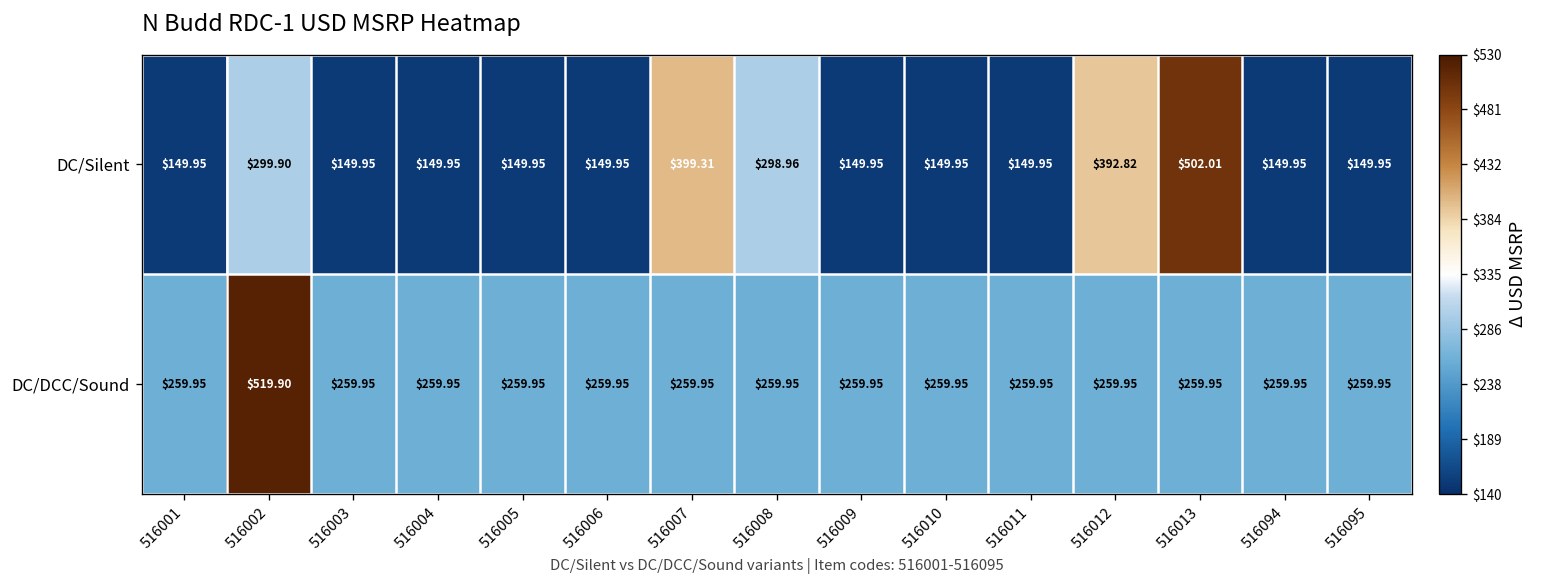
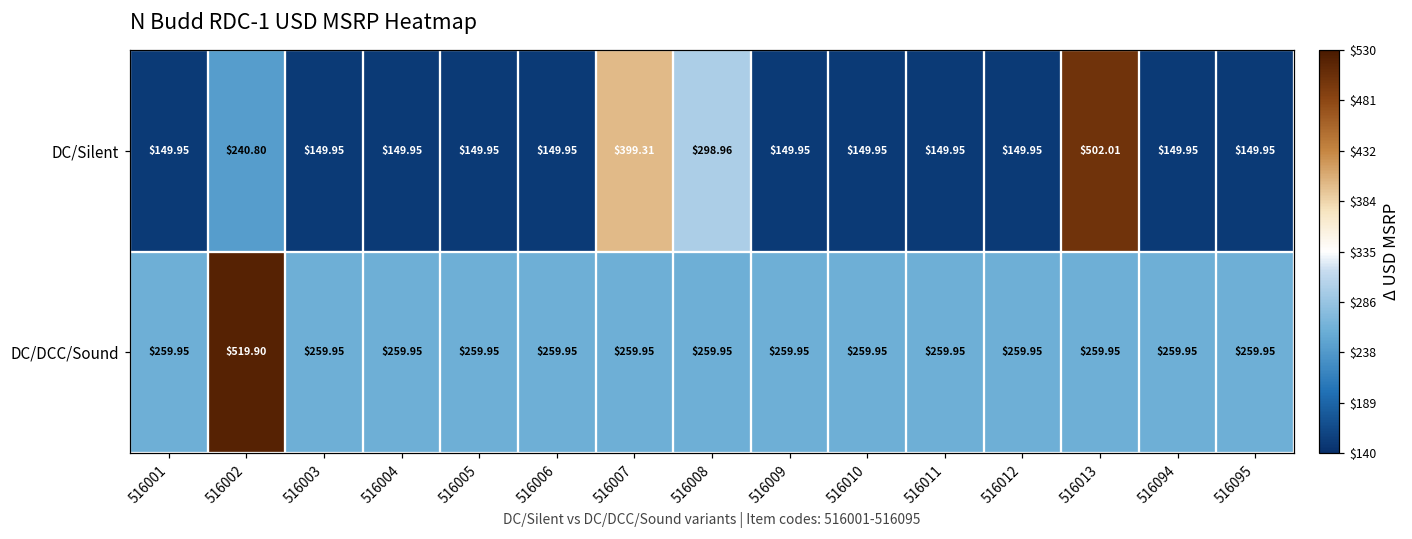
  {
    "DC/Silent": {
      "516001": "$149.95",
-     "516002": "$299.90",
+     "516002": "$240.80",
      "516003": "$149.95",
      "516004": "$149.95",
      "516005": "$149.95",
      "516006": "$149.95",
      "516007": "$399.31",
      "516008": "$298.96",
      "516009": "$149.95",
      "516010": "$149.95",
      "516011": "$149.95",
-     "516012": "$392.82",
+     "516012": "$149.95",
      "516013": "$502.01",
      "516094": "$149.95",
      "516095": "$149.95"
    },
    "DC/DCC/Sound": {
      "516001": "$259.95",
      "516002": "$519.90",
      "516003": "$259.95",
      "516004": "$259.95",
      "516005": "$259.95",
      "516006": "$259.95",
      "516007": "$259.95",
      "516008": "$259.95",
      "516009": "$259.95",
      "516010": "$259.95",
      "516011": "$259.95",
      "516012": "$259.95",
      "516013": "$259.95",
      "516094": "$259.95",
      "516095": "$259.95"
    }
  }
